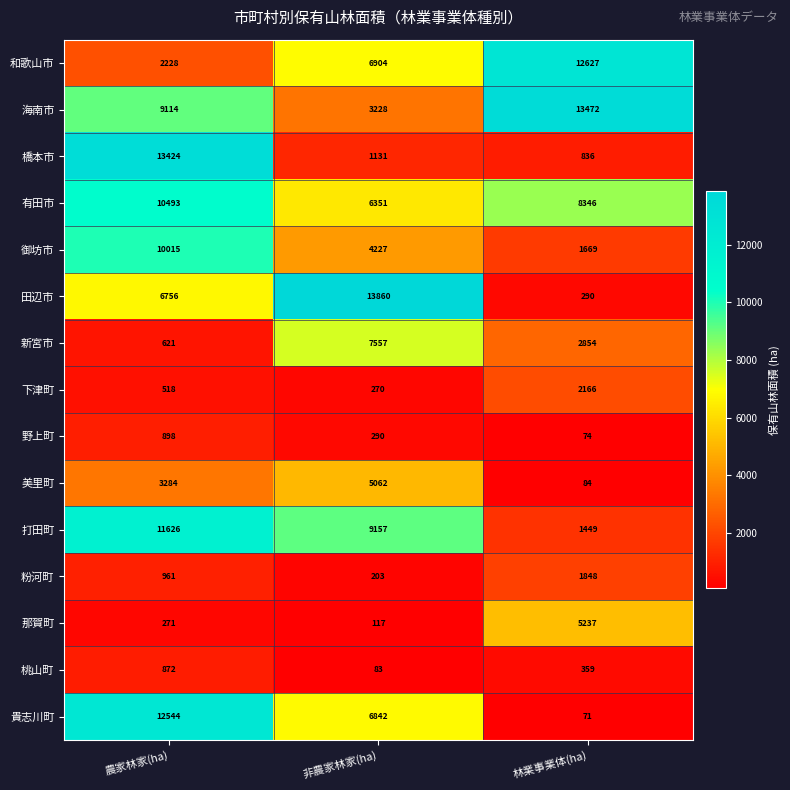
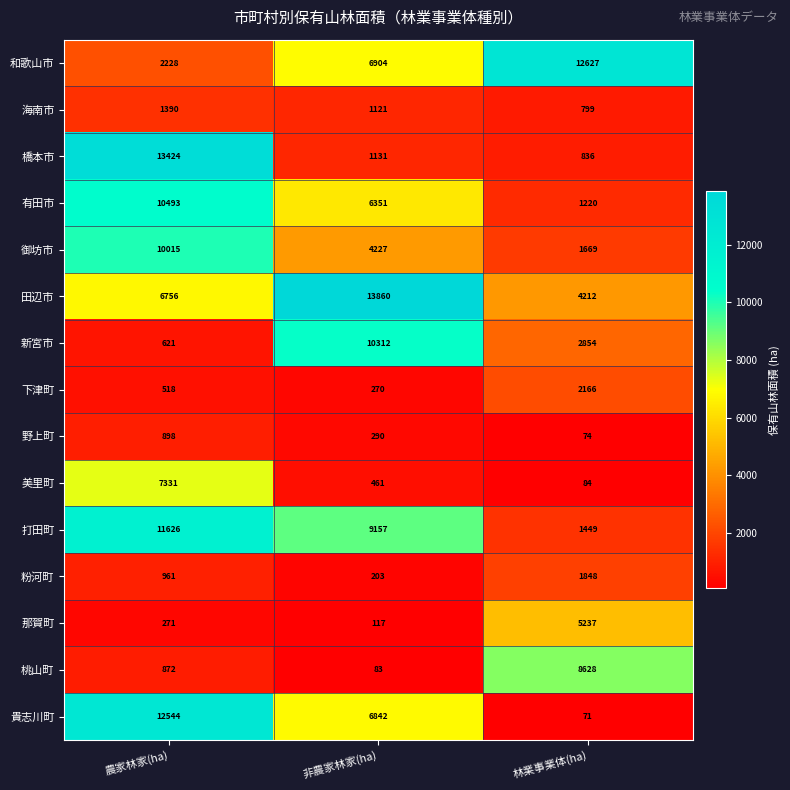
  {
    "和歌山市": {
      "農家林家(ha)": 2228,
      "非農家林家(ha)": 6904,
      "林業事業体(ha)": 12627
    },
    "海南市": {
-     "農家林家(ha)": 9114,
-     "非農家林家(ha)": 3228,
-     "林業事業体(ha)": 13472
+     "農家林家(ha)": 1390,
+     "非農家林家(ha)": 1121,
+     "林業事業体(ha)": 799
    },
    "橋本市": {
      "農家林家(ha)": 13424,
      "非農家林家(ha)": 1131,
      "林業事業体(ha)": 836
    },
    "有田市": {
      "農家林家(ha)": 10493,
      "非農家林家(ha)": 6351,
-     "林業事業体(ha)": 8346
+     "林業事業体(ha)": 1220
    },
    "御坊市": {
      "農家林家(ha)": 10015,
      "非農家林家(ha)": 4227,
      "林業事業体(ha)": 1669
    },
    "田辺市": {
      "農家林家(ha)": 6756,
      "非農家林家(ha)": 13860,
-     "林業事業体(ha)": 290
+     "林業事業体(ha)": 4212
    },
    "新宮市": {
      "農家林家(ha)": 621,
-     "非農家林家(ha)": 7557,
+     "非農家林家(ha)": 10312,
      "林業事業体(ha)": 2854
    },
    "下津町": {
      "農家林家(ha)": 518,
      "非農家林家(ha)": 270,
      "林業事業体(ha)": 2166
    },
    "野上町": {
      "農家林家(ha)": 898,
      "非農家林家(ha)": 290,
      "林業事業体(ha)": 74
    },
    "美里町": {
-     "農家林家(ha)": 3284,
-     "非農家林家(ha)": 5062,
+     "農家林家(ha)": 7331,
+     "非農家林家(ha)": 461,
      "林業事業体(ha)": 84
    },
    "打田町": {
      "農家林家(ha)": 11626,
      "非農家林家(ha)": 9157,
      "林業事業体(ha)": 1449
    },
    "粉河町": {
      "農家林家(ha)": 961,
      "非農家林家(ha)": 203,
      "林業事業体(ha)": 1848
    },
    "那賀町": {
      "農家林家(ha)": 271,
      "非農家林家(ha)": 117,
      "林業事業体(ha)": 5237
    },
    "桃山町": {
      "農家林家(ha)": 872,
      "非農家林家(ha)": 83,
-     "林業事業体(ha)": 359
+     "林業事業体(ha)": 8628
    },
    "貴志川町": {
      "農家林家(ha)": 12544,
      "非農家林家(ha)": 6842,
      "林業事業体(ha)": 71
    }
  }
